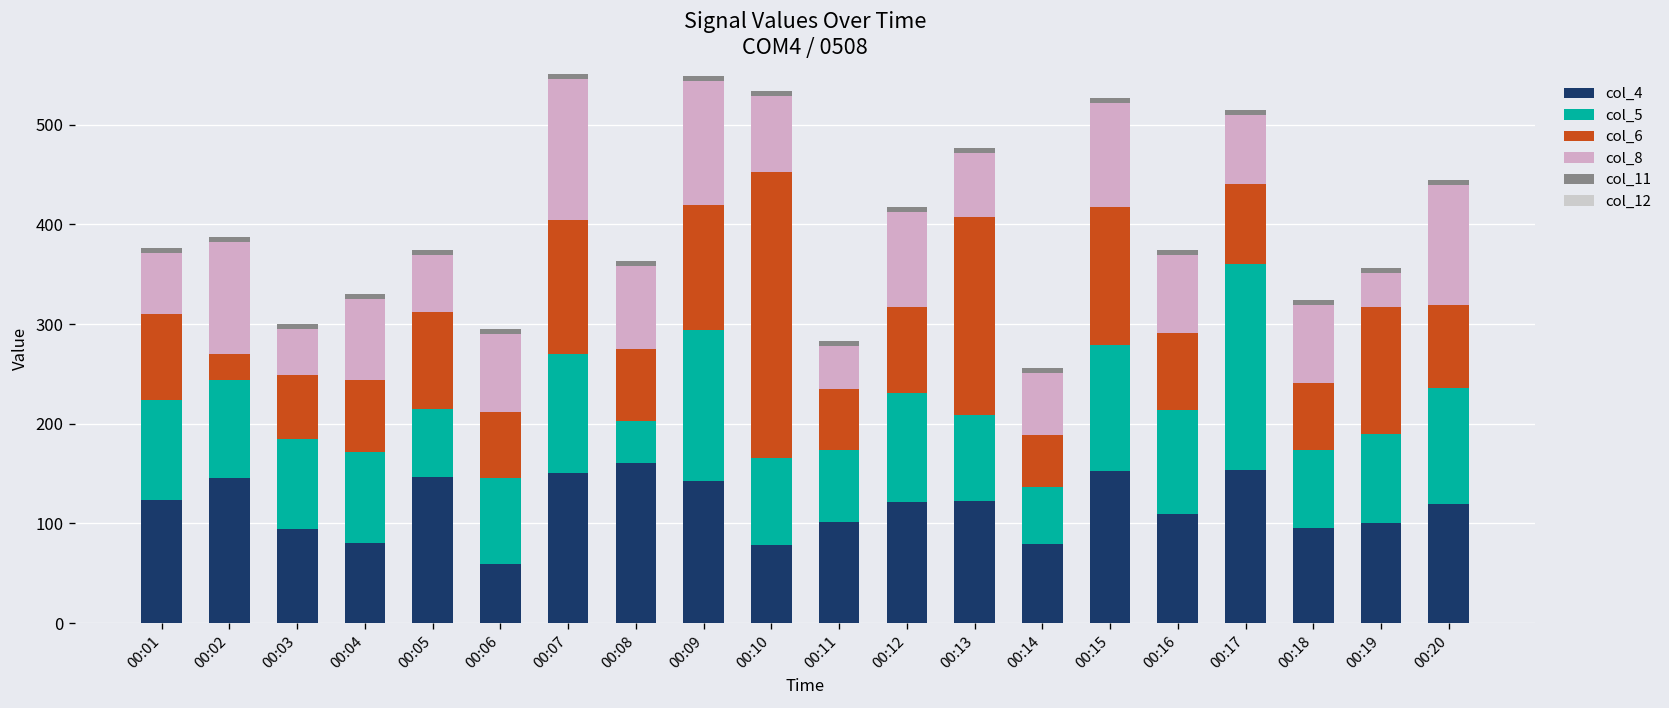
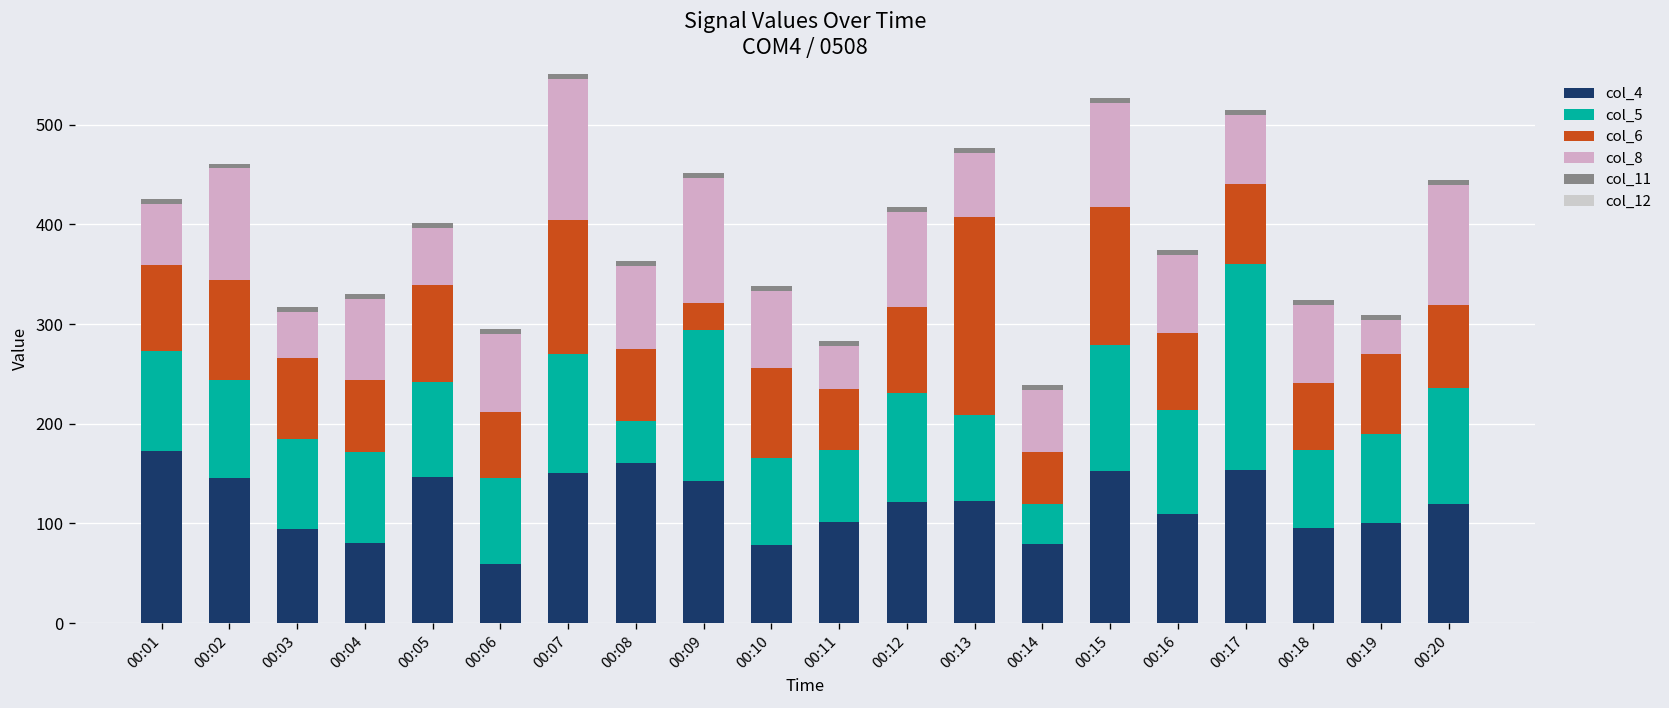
  {
    "col_4": {
-     "00:01": 120,
+     "00:01": 170,
      "00:02": 150,
      "00:03": 90,
      "00:04": 80,
      "00:05": 150,
      "00:06": 60,
      "00:07": 150,
      "00:08": 160,
      "00:09": 140,
      "00:10": 80,
      "00:11": 100,
      "00:12": 120,
      "00:13": 120,
      "00:14": 80,
      "00:15": 150,
      "00:16": 110,
      "00:17": 150,
      "00:18": 100,
      "00:19": 100,
      "00:20": 120
    },
    "col_5": {
      "00:01": 100,
      "00:02": 100,
      "00:03": 90,
      "00:04": 90,
-     "00:05": 70,
+     "00:05": 100,
      "00:06": 90,
      "00:07": 120,
      "00:08": 40,
      "00:09": 150,
      "00:10": 90,
      "00:11": 70,
      "00:12": 110,
      "00:13": 90,
-     "00:14": 60,
+     "00:14": 40,
      "00:15": 130,
      "00:16": 100,
      "00:17": 210,
      "00:18": 80,
      "00:19": 90,
      "00:20": 120
    },
    "col_6": {
      "00:01": 90,
-     "00:02": 30,
-     "00:03": 60,
+     "00:02": 100,
+     "00:03": 80,
      "00:04": 70,
      "00:05": 100,
      "00:06": 70,
      "00:07": 130,
      "00:08": 70,
-     "00:09": 130,
-     "00:10": 290,
+     "00:09": 30,
+     "00:10": 90,
      "00:11": 60,
      "00:12": 90,
      "00:13": 200,
      "00:14": 50,
      "00:15": 140,
      "00:16": 80,
      "00:17": 80,
      "00:18": 70,
-     "00:19": 130,
+     "00:19": 80,
      "00:20": 80
    }
  }
